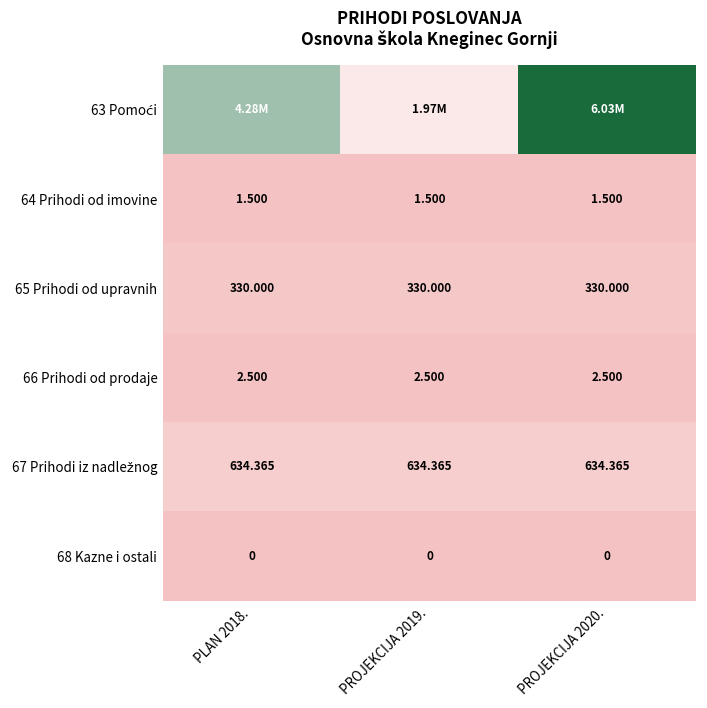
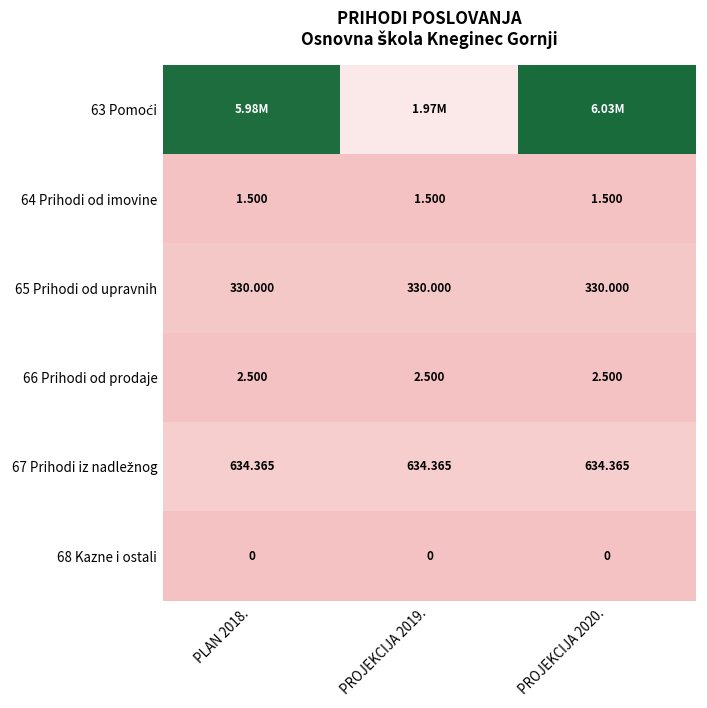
  {
    "63 Pomoći": {
-     "PLAN 2018.": "4.28M",
+     "PLAN 2018.": "5.98M",
      "PROJEKCIJA 2019.": "1.97M",
      "PROJEKCIJA 2020.": "6.03M"
    },
    "64 Prihodi od imovine": {
      "PLAN 2018.": "1.500",
      "PROJEKCIJA 2019.": "1.500",
      "PROJEKCIJA 2020.": "1.500"
    },
    "65 Prihodi od upravnih": {
      "PLAN 2018.": "330.000",
      "PROJEKCIJA 2019.": "330.000",
      "PROJEKCIJA 2020.": "330.000"
    },
    "66 Prihodi od prodaje": {
      "PLAN 2018.": "2.500",
      "PROJEKCIJA 2019.": "2.500",
      "PROJEKCIJA 2020.": "2.500"
    },
    "67 Prihodi iz nadležnog": {
      "PLAN 2018.": "634.365",
      "PROJEKCIJA 2019.": "634.365",
      "PROJEKCIJA 2020.": "634.365"
    },
    "68 Kazne i ostali": {
      "PLAN 2018.": "0",
      "PROJEKCIJA 2019.": "0",
      "PROJEKCIJA 2020.": "0"
    }
  }
